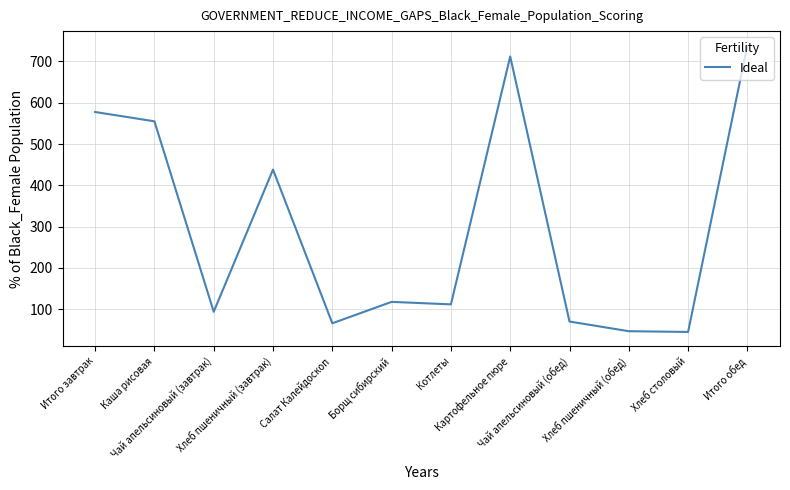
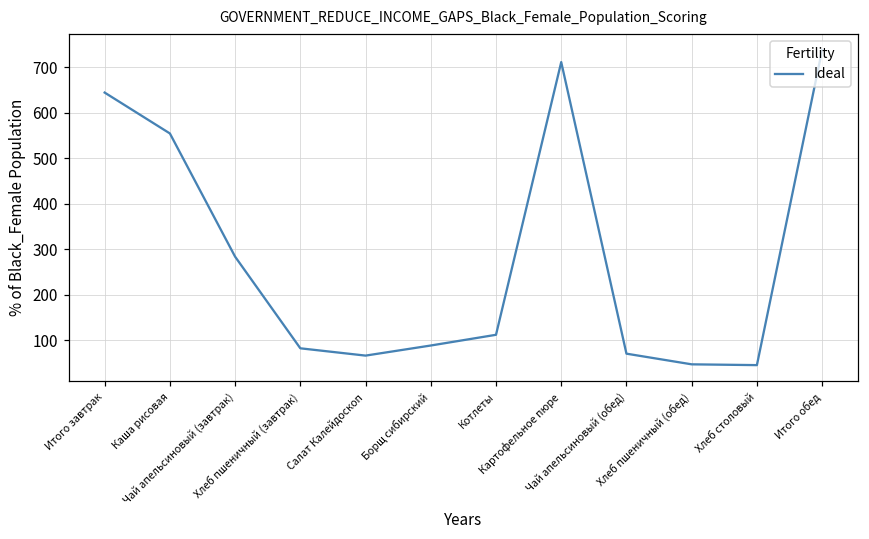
  {
-   "Итого завтрак": 580,
+   "Итого завтрак": 640,
    "Каша рисовая": 550,
-   "Чай апельсиновый (завтрак)": 90,
-   "Хлеб пшеничный (завтрак)": 440,
+   "Чай апельсиновый (завтрак)": 280,
+   "Хлеб пшеничный (завтрак)": 80,
    "Салат Калейдоскоп": 70,
-   "Борщ сибирский": 120,
+   "Борщ сибирский": 90,
    "Котлеты": 110,
    "Картофельное пюре": 710,
    "Чай апельсиновый (обед)": 70,
    "Хлеб пшеничный (обед)": 50,
    "Хлеб столовый": 50
  }
